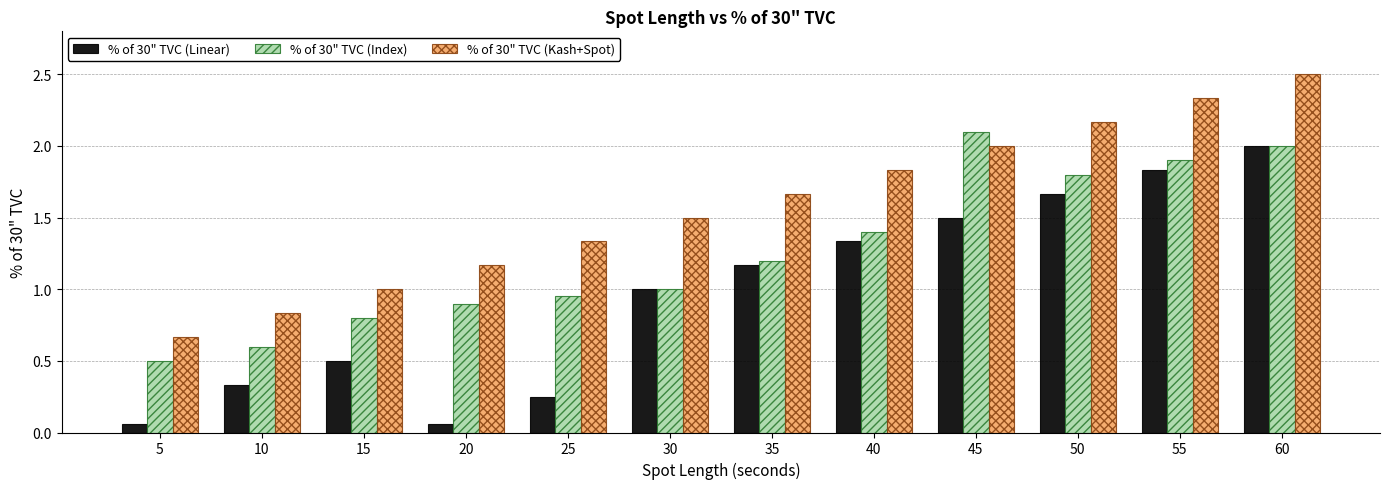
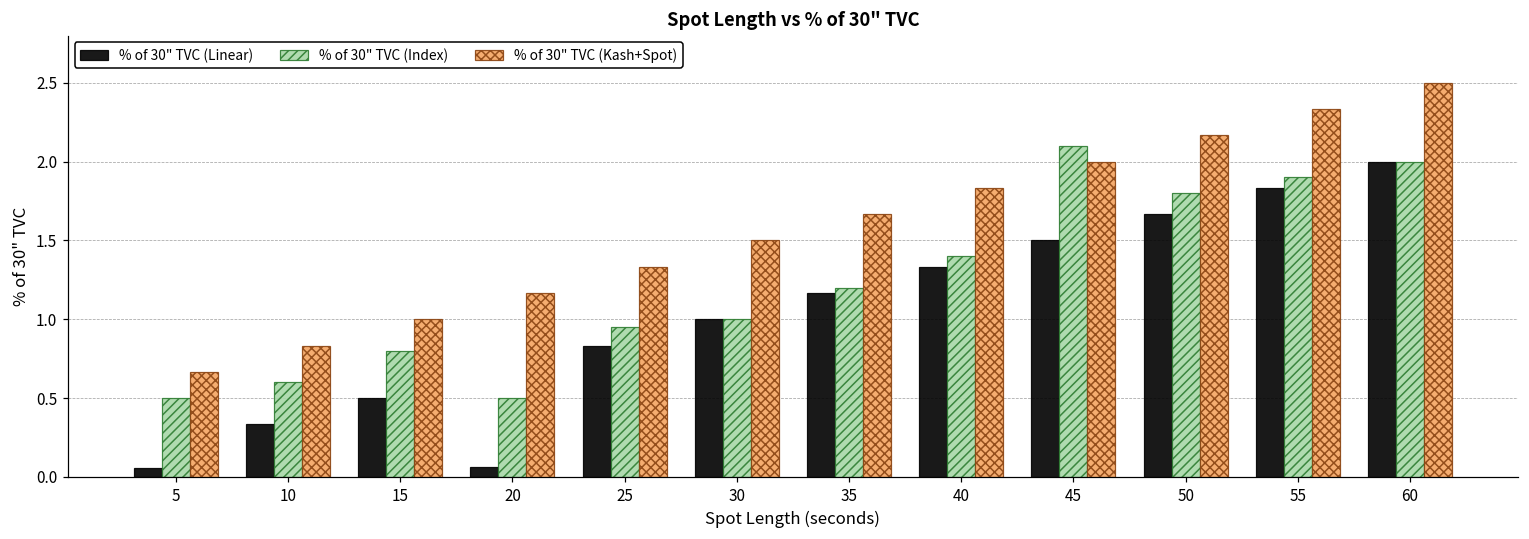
  {
    "% of 30\" TVC (Linear)": {
      "5": 0.06,
      "10": 0.33,
      "15": 0.50,
      "20": 0.06,
-     "25": 0.25,
+     "25": 0.83,
      "30": 1.00,
      "35": 1.17,
      "40": 1.33,
      "45": 1.50,
      "50": 1.67,
      "55": 1.83,
      "60": 2.00
    },
    "% of 30\" TVC (Index)": {
      "5": 0.5,
      "10": 0.6,
      "15": 0.8,
-     "20": 0.9,
+     "20": 0.5,
      "25": 0.95,
      "30": 1.0,
      "35": 1.2,
      "40": 1.4,
      "45": 2.1,
      "50": 1.8,
      "55": 1.9,
      "60": 2.0
    },
    "% of 30\" TVC (Kash+Spot)": {
      "5": 0.67,
      "10": 0.83,
      "15": 1.00,
      "20": 1.17,
      "25": 1.33,
      "30": 1.50,
      "35": 1.67,
      "40": 1.83,
      "45": 2.00,
      "50": 2.17,
      "55": 2.33,
      "60": 2.50
    }
  }
